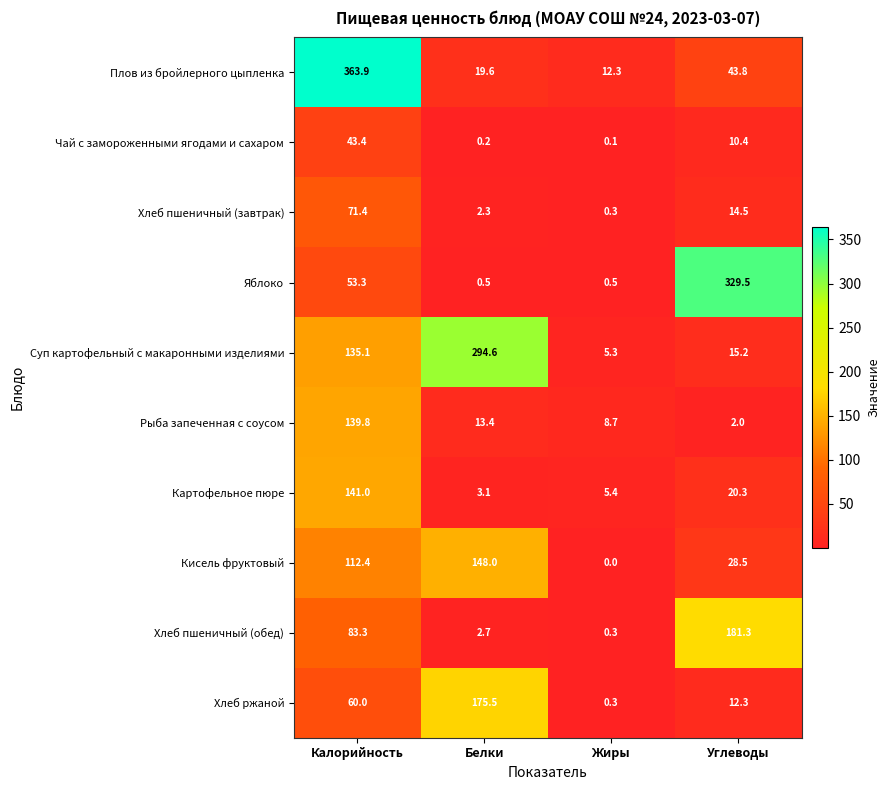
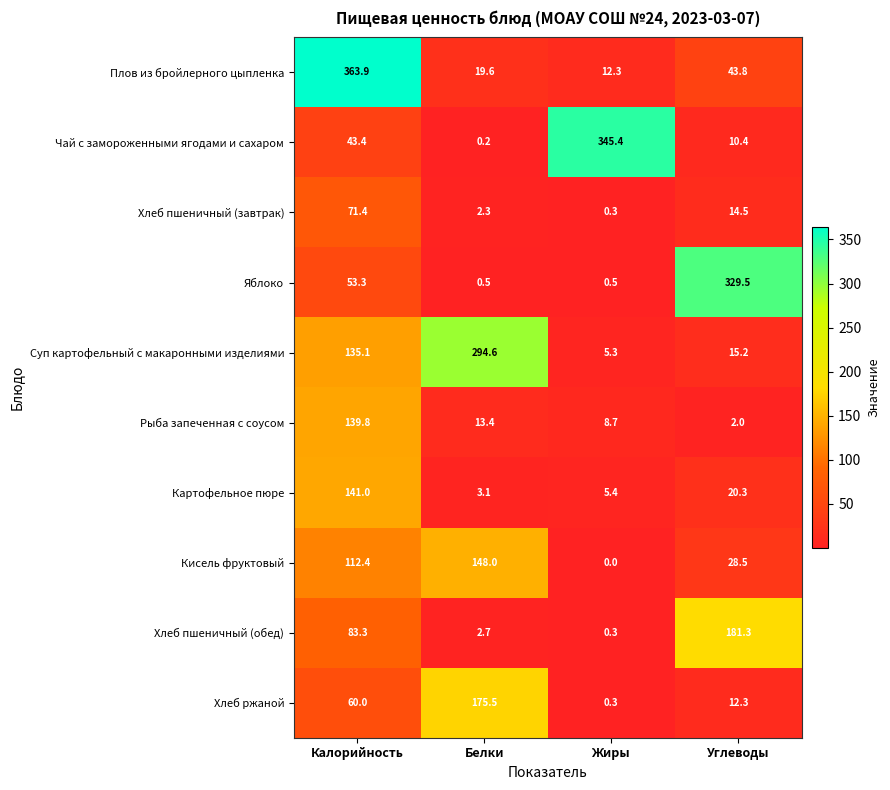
  {
    "Плов из бройлерного цыпленка": {
      "Калорийность": 363.9,
      "Белки": 19.6,
      "Жиры": 12.3,
      "Углеводы": 43.8
    },
    "Чай с замороженными ягодами и сахаром": {
      "Калорийность": 43.4,
      "Белки": 0.2,
-     "Жиры": 0.1,
+     "Жиры": 345.4,
      "Углеводы": 10.4
    },
    "Хлеб пшеничный (завтрак)": {
      "Калорийность": 71.4,
      "Белки": 2.3,
      "Жиры": 0.3,
      "Углеводы": 14.5
    },
    "Яблоко": {
      "Калорийность": 53.3,
      "Белки": 0.5,
      "Жиры": 0.5,
      "Углеводы": 329.5
    },
    "Суп картофельный с макаронными изделиями": {
      "Калорийность": 135.1,
      "Белки": 294.6,
      "Жиры": 5.3,
      "Углеводы": 15.2
    },
    "Рыба запеченная с соусом": {
      "Калорийность": 139.8,
      "Белки": 13.4,
      "Жиры": 8.7,
      "Углеводы": 2.0
    },
    "Картофельное пюре": {
      "Калорийность": 141.0,
      "Белки": 3.1,
      "Жиры": 5.4,
      "Углеводы": 20.3
    },
    "Кисель фруктовый": {
      "Калорийность": 112.4,
      "Белки": 148.0,
      "Жиры": 0.0,
      "Углеводы": 28.5
    },
    "Хлеб пшеничный (обед)": {
      "Калорийность": 83.3,
      "Белки": 2.7,
      "Жиры": 0.3,
      "Углеводы": 181.3
    },
    "Хлеб ржаной": {
      "Калорийность": 60.0,
      "Белки": 175.5,
      "Жиры": 0.3,
      "Углеводы": 12.3
    }
  }
